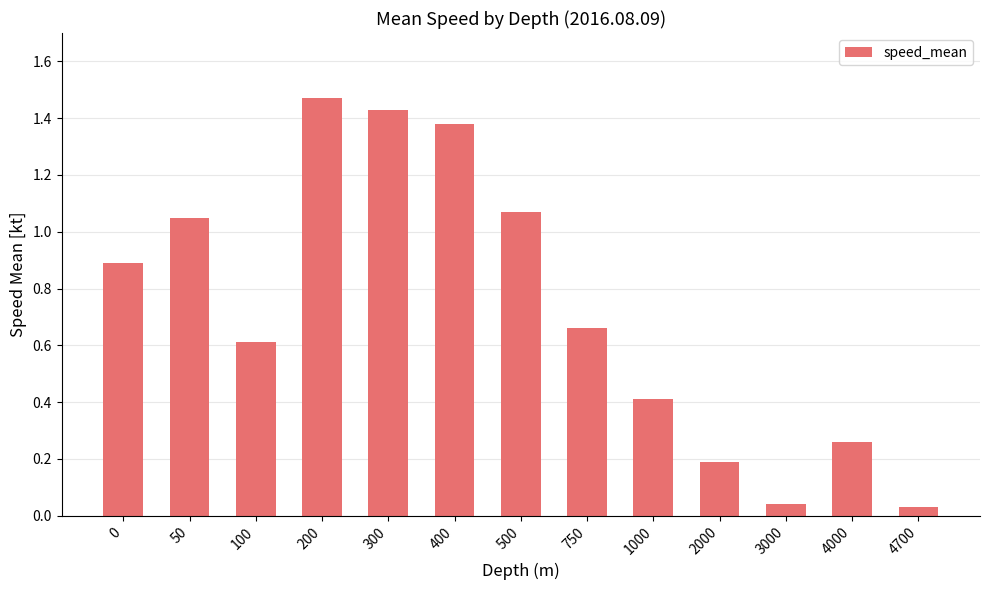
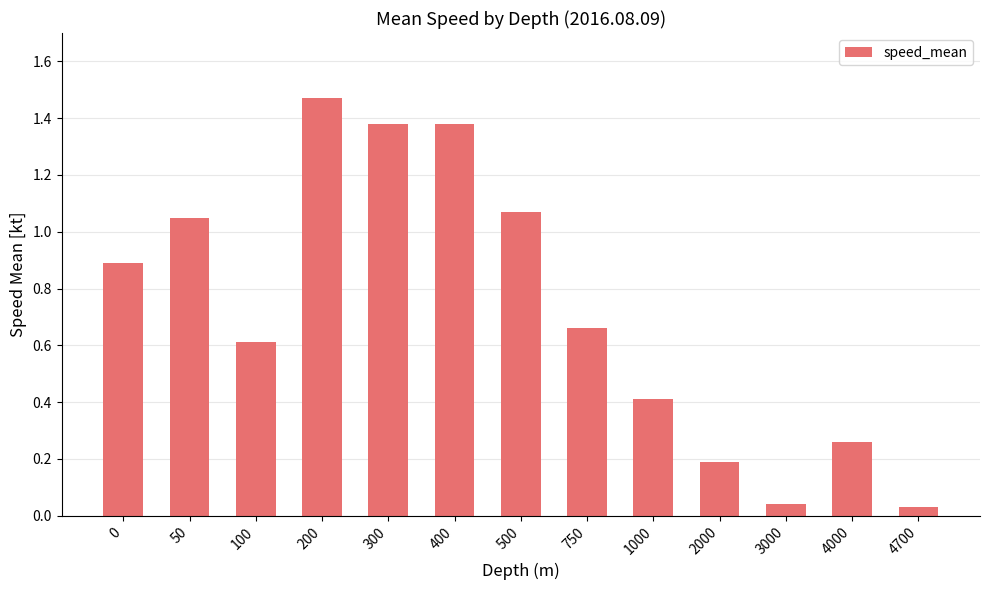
  {
    "0": 0.89,
    "50": 1.05,
    "100": 0.61,
    "200": 1.47,
-   "300": 1.43,
+   "300": 1.38,
    "400": 1.38,
    "500": 1.07,
    "750": 0.66,
    "1000": 0.41,
    "2000": 0.19,
    "3000": 0.04,
    "4000": 0.26,
    "4700": 0.03
  }
